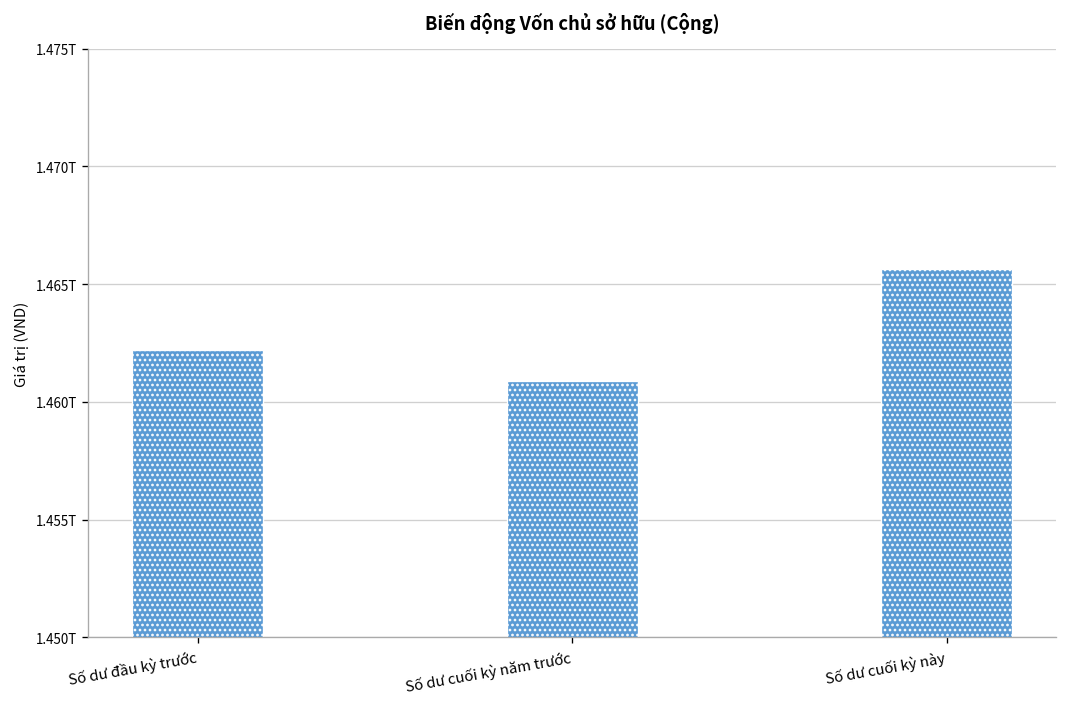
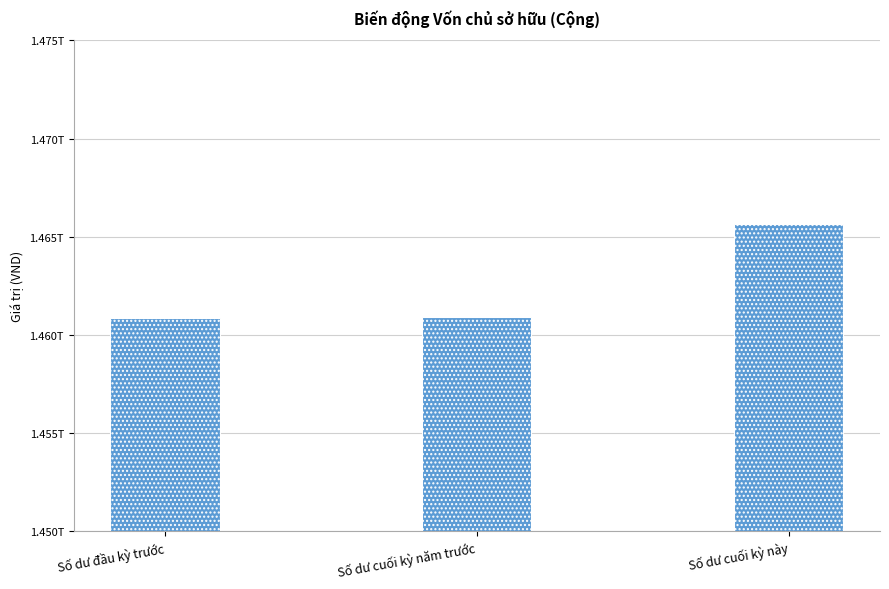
  {
-   "Số dư đầu kỳ trước": "1.4622T",
+   "Số dư đầu kỳ trước": "1.4608T",
    "Số dư cuối kỳ năm trước": "1.4609T",
    "Số dư cuối kỳ này": "1.4657T"
  }
